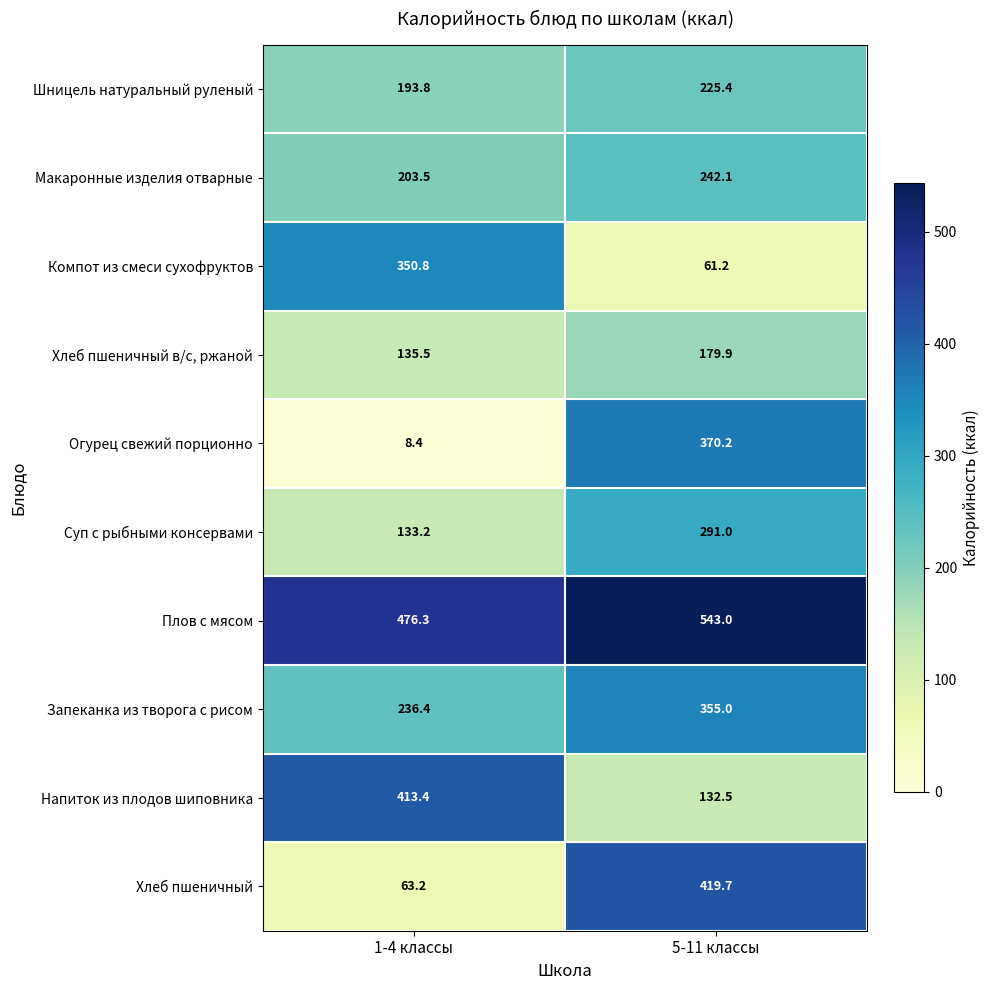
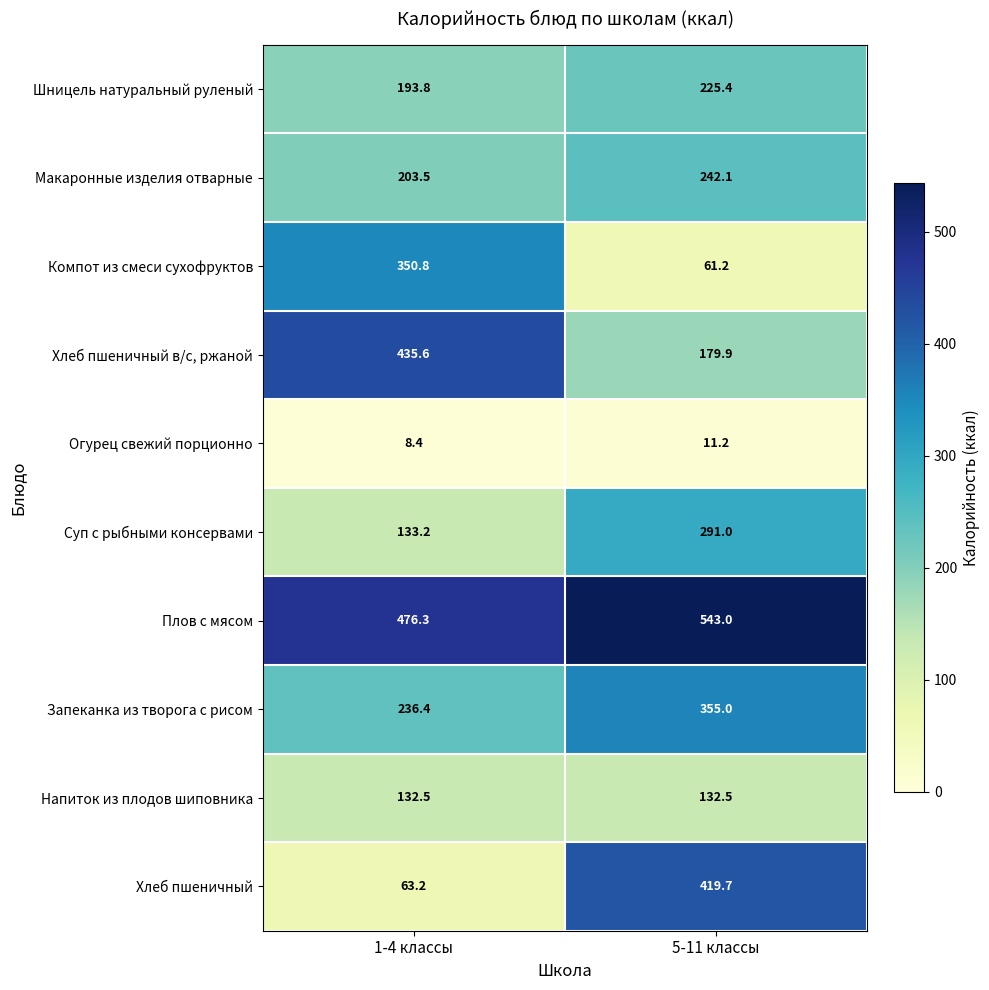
  {
    "Шницель натуральный руленый": {
      "1-4 классы": 193.8,
      "5-11 классы": 225.4
    },
    "Макаронные изделия отварные": {
      "1-4 классы": 203.5,
      "5-11 классы": 242.1
    },
    "Компот из смеси сухофруктов": {
      "1-4 классы": 350.8,
      "5-11 классы": 61.2
    },
    "Хлеб пшеничный в/с, ржаной": {
-     "1-4 классы": 135.5,
+     "1-4 классы": 435.6,
      "5-11 классы": 179.9
    },
    "Огурец свежий порционно": {
      "1-4 классы": 8.4,
-     "5-11 классы": 370.2
+     "5-11 классы": 11.2
    },
    "Суп с рыбными консервами": {
      "1-4 классы": 133.2,
      "5-11 классы": 291.0
    },
    "Плов с мясом": {
      "1-4 классы": 476.3,
      "5-11 классы": 543.0
    },
    "Запеканка из творога с рисом": {
      "1-4 классы": 236.4,
      "5-11 классы": 355.0
    },
    "Напиток из плодов шиповника": {
-     "1-4 классы": 413.4,
+     "1-4 классы": 132.5,
      "5-11 классы": 132.5
    },
    "Хлеб пшеничный": {
      "1-4 классы": 63.2,
      "5-11 классы": 419.7
    }
  }
